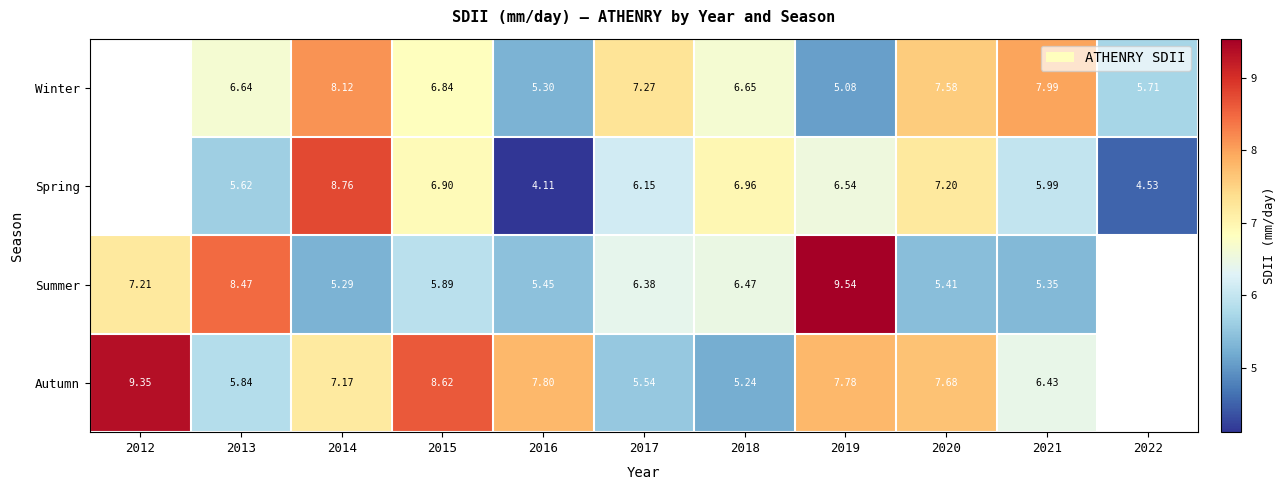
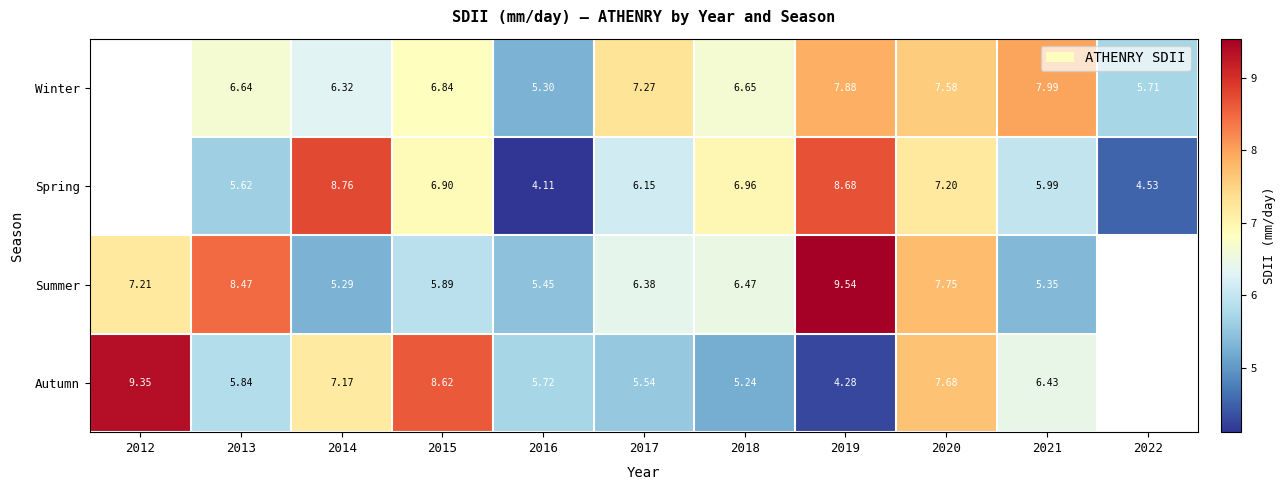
  {
    "Winter": {
      "2013": 6.64,
-     "2014": 8.12,
+     "2014": 6.32,
      "2015": 6.84,
      "2016": 5.30,
      "2017": 7.27,
      "2018": 6.65,
-     "2019": 5.08,
+     "2019": 7.88,
      "2020": 7.58,
      "2021": 7.99,
      "2022": 5.71
    },
    "Spring": {
      "2013": 5.62,
      "2014": 8.76,
      "2015": 6.90,
      "2016": 4.11,
      "2017": 6.15,
      "2018": 6.96,
-     "2019": 6.54,
+     "2019": 8.68,
      "2020": 7.20,
      "2021": 5.99,
      "2022": 4.53
    },
    "Summer": {
      "2012": 7.21,
      "2013": 8.47,
      "2014": 5.29,
      "2015": 5.89,
      "2016": 5.45,
      "2017": 6.38,
      "2018": 6.47,
      "2019": 9.54,
-     "2020": 5.41,
+     "2020": 7.75,
      "2021": 5.35
    },
    "Autumn": {
      "2012": 9.35,
      "2013": 5.84,
      "2014": 7.17,
      "2015": 8.62,
-     "2016": 7.80,
+     "2016": 5.72,
      "2017": 5.54,
      "2018": 5.24,
-     "2019": 7.78,
+     "2019": 4.28,
      "2020": 7.68,
      "2021": 6.43
    }
  }
